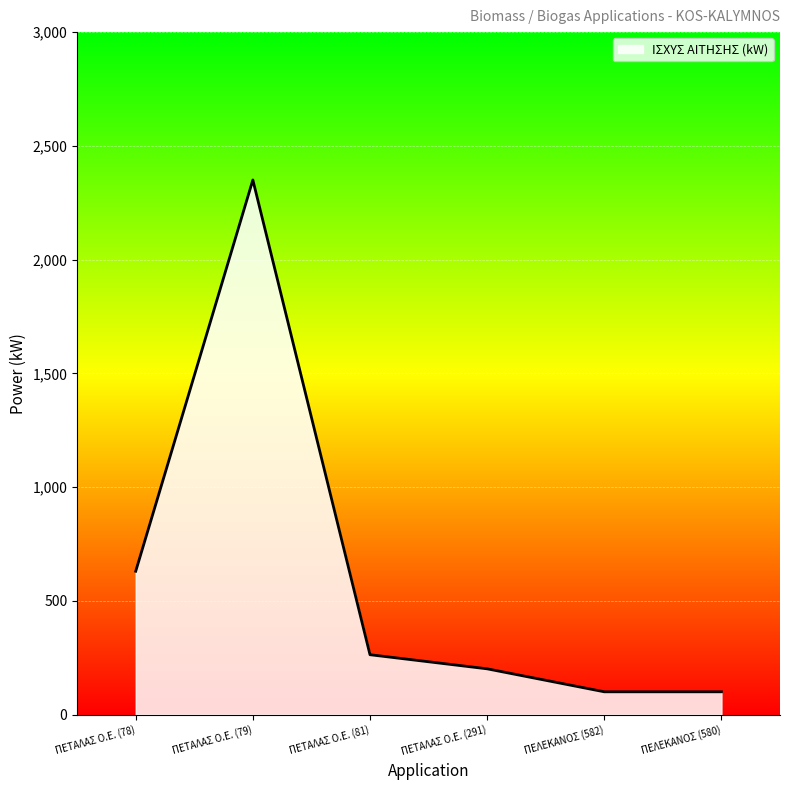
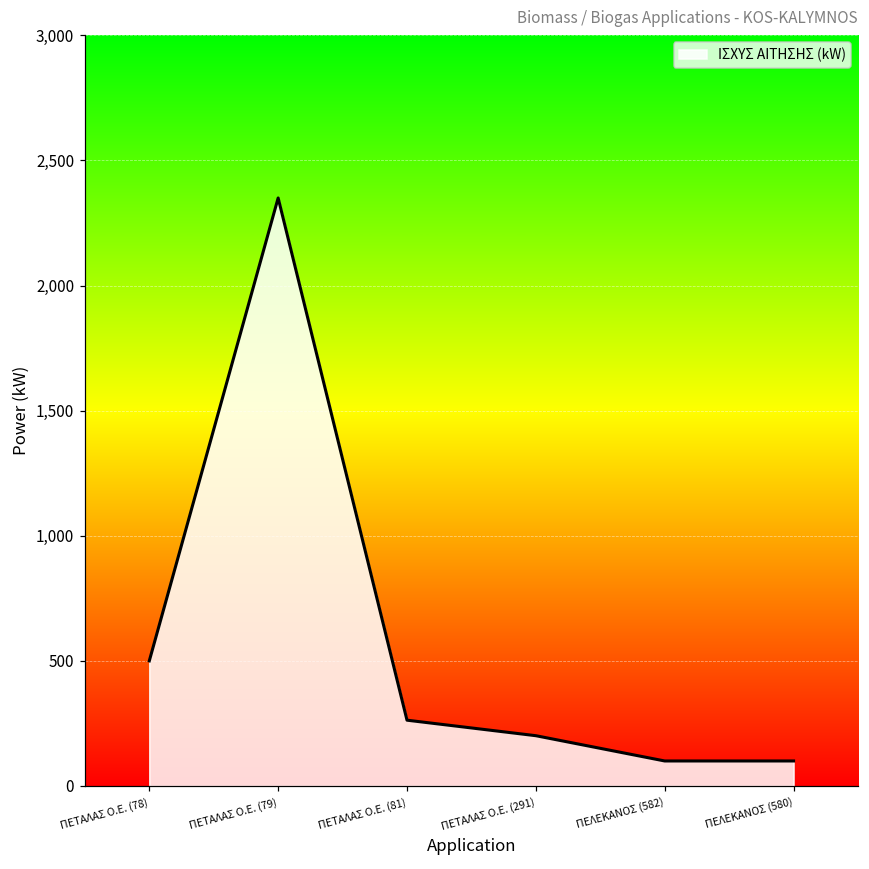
  {
-   "ΠΕΤΑΛΑΣ Ο.Ε. (78)": "630",
+   "ΠΕΤΑΛΑΣ Ο.Ε. (78)": "500",
    "ΠΕΤΑΛΑΣ Ο.Ε. (79)": "2,350",
    "ΠΕΤΑΛΑΣ Ο.Ε. (81)": "260",
    "ΠΕΤΑΛΑΣ Ο.Ε. (291)": "200",
    "ΠΕΛΕΚΑΝΟΣ (582)": "100",
    "ΠΕΛΕΚΑΝΟΣ (580)": "100"
  }
